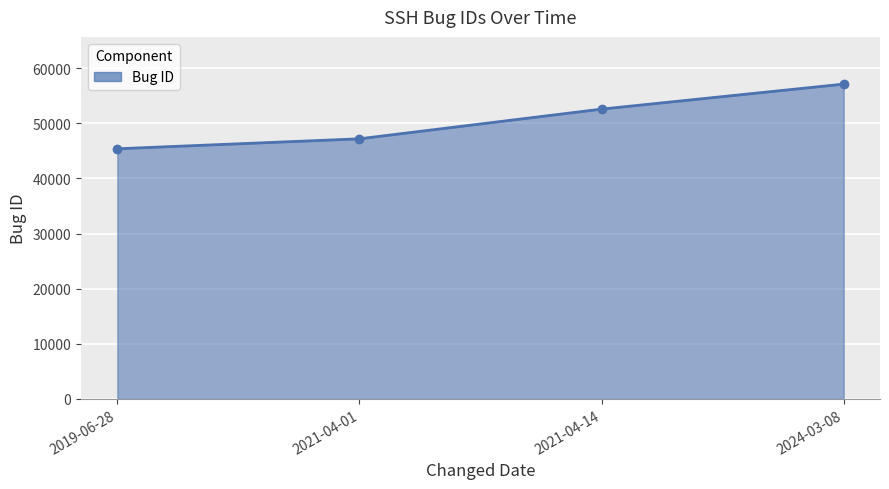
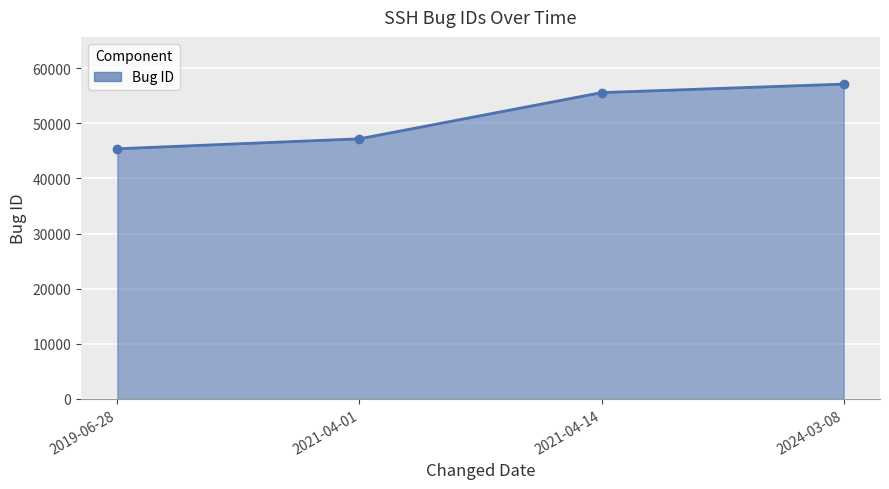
  {
    "2019-06-28": 45000,
    "2021-04-01": 47000,
-   "2021-04-14": 53000,
+   "2021-04-14": 56000,
    "2024-03-08": 57000
  }
